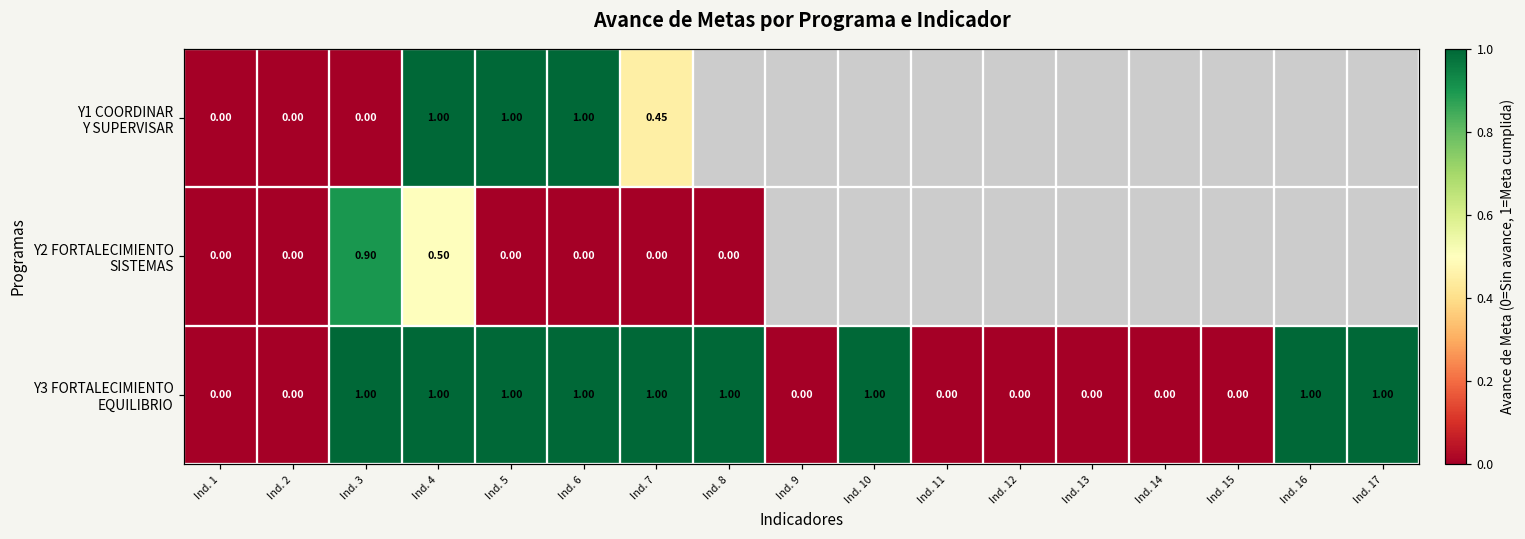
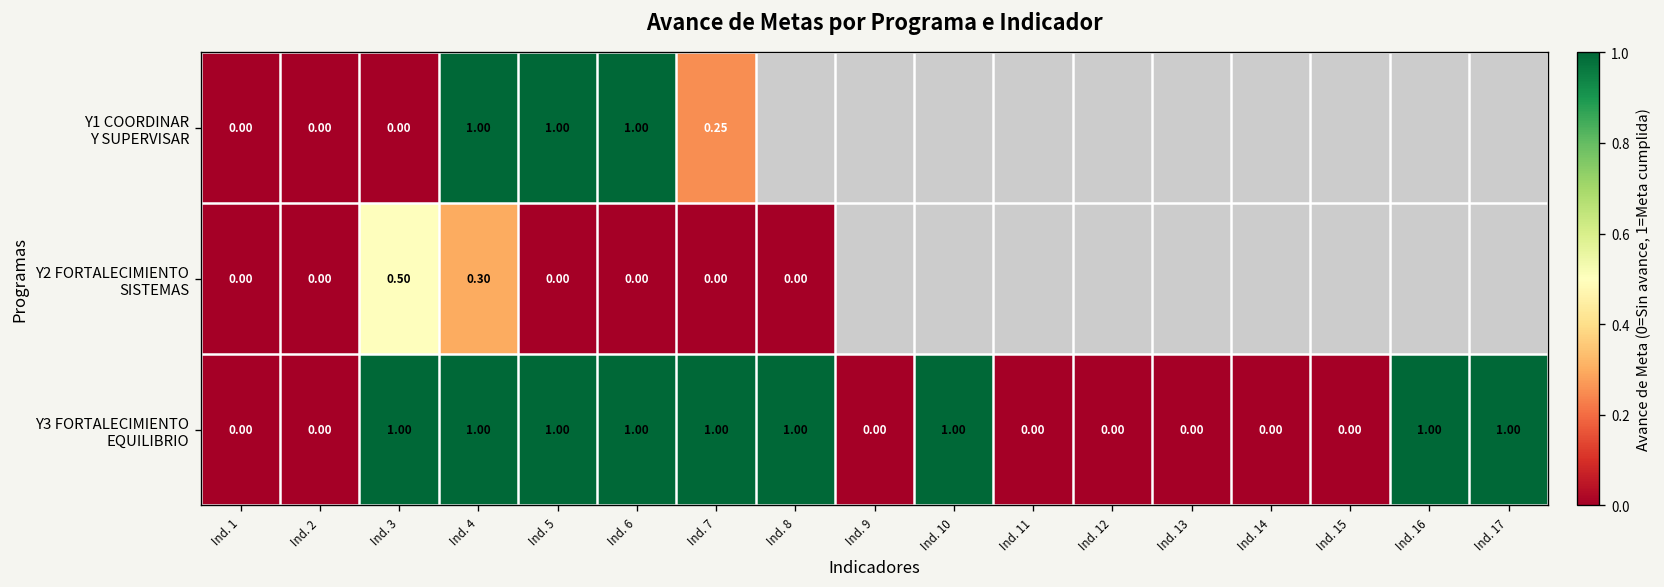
  {
    "Y1 COORDINAR Y SUPERVISAR": {
      "Ind. 1": 0.00,
      "Ind. 2": 0.00,
      "Ind. 3": 0.00,
      "Ind. 4": 1.00,
      "Ind. 5": 1.00,
      "Ind. 6": 1.00,
-     "Ind. 7": 0.45
+     "Ind. 7": 0.25
    },
    "Y2 FORTALECIMIENTO SISTEMAS": {
      "Ind. 1": 0.00,
      "Ind. 2": 0.00,
-     "Ind. 3": 0.90,
-     "Ind. 4": 0.50,
+     "Ind. 3": 0.50,
+     "Ind. 4": 0.30,
      "Ind. 5": 0.00,
      "Ind. 6": 0.00,
      "Ind. 7": 0.00,
      "Ind. 8": 0.00
    },
    "Y3 FORTALECIMIENTO EQUILIBRIO": {
      "Ind. 1": 0.00,
      "Ind. 2": 0.00,
      "Ind. 3": 1.00,
      "Ind. 4": 1.00,
      "Ind. 5": 1.00,
      "Ind. 6": 1.00,
      "Ind. 7": 1.00,
      "Ind. 8": 1.00,
      "Ind. 9": 0.00,
      "Ind. 10": 1.00,
      "Ind. 11": 0.00,
      "Ind. 12": 0.00,
      "Ind. 13": 0.00,
      "Ind. 14": 0.00,
      "Ind. 15": 0.00,
      "Ind. 16": 1.00,
      "Ind. 17": 1.00
    }
  }
